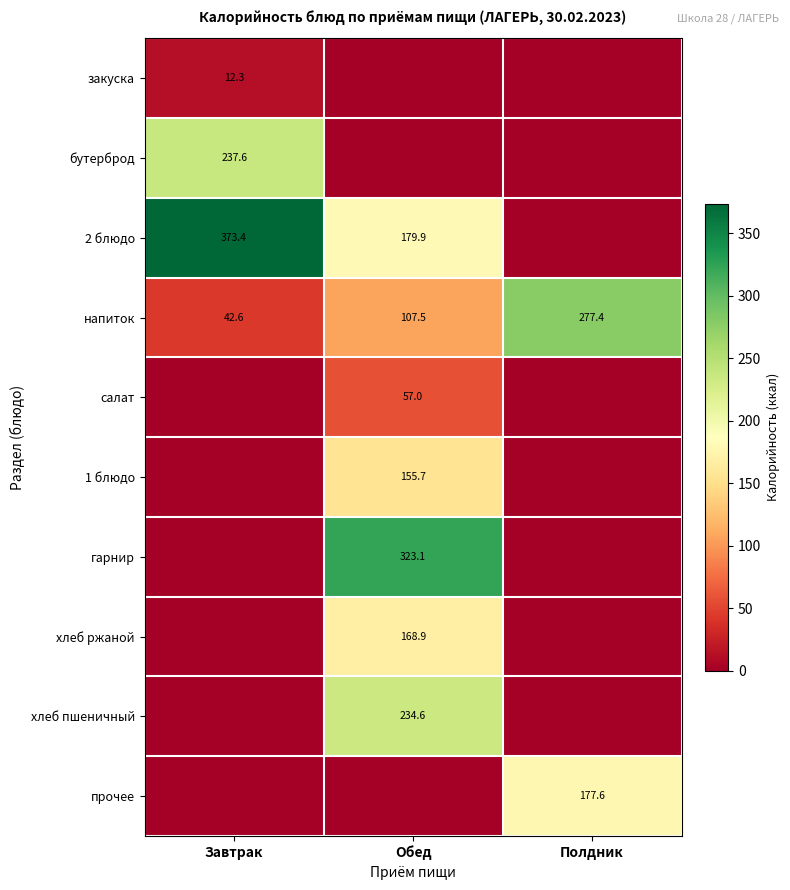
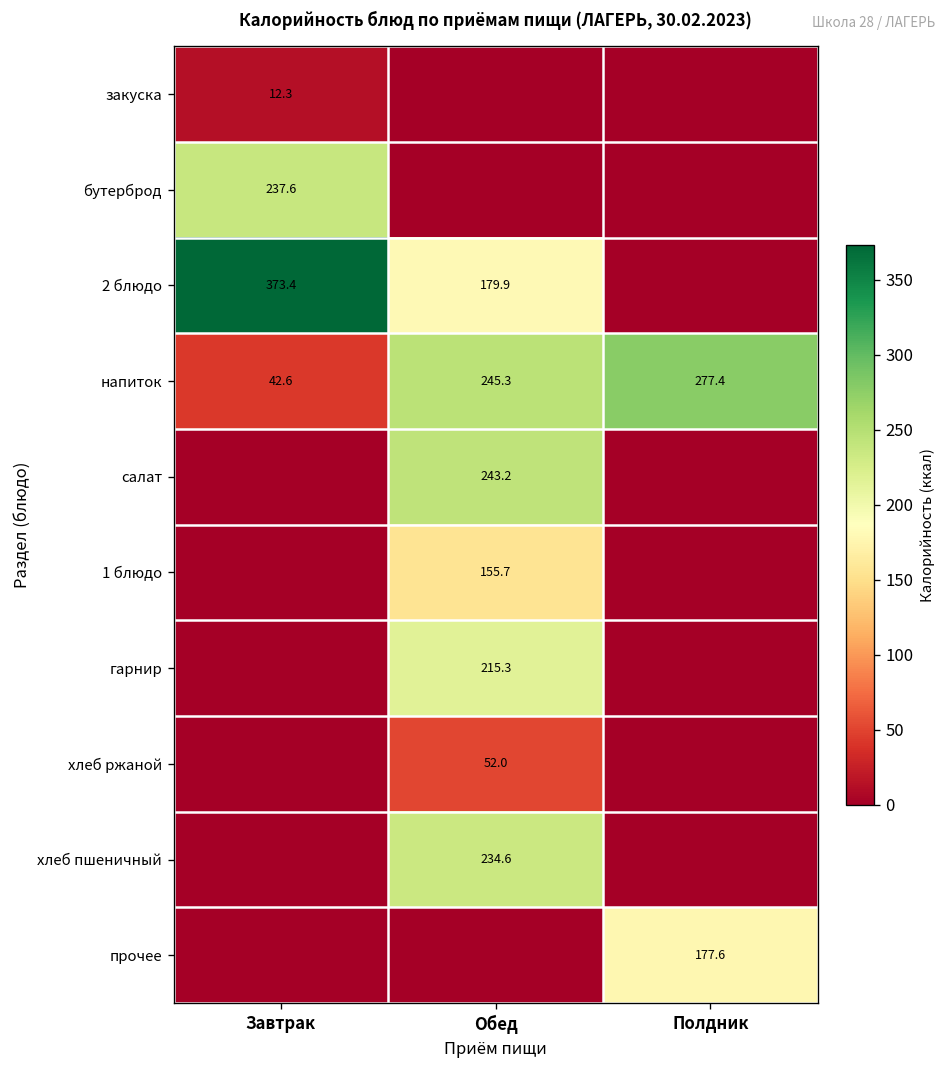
  {
    "закуска": {
      "Завтрак": 12.3
    },
    "бутерброд": {
      "Завтрак": 237.6
    },
    "2 блюдо": {
      "Завтрак": 373.4,
      "Обед": 179.9
    },
    "напиток": {
      "Завтрак": 42.6,
-     "Обед": 107.5,
+     "Обед": 245.3,
      "Полдник": 277.4
    },
    "салат": {
-     "Обед": 57.0
+     "Обед": 243.2
    },
    "1 блюдо": {
      "Обед": 155.7
    },
    "гарнир": {
-     "Обед": 323.1
+     "Обед": 215.3
    },
    "хлеб ржаной": {
-     "Обед": 168.9
+     "Обед": 52.0
    },
    "хлеб пшеничный": {
      "Обед": 234.6
    },
    "прочее": {
      "Полдник": 177.6
    }
  }
